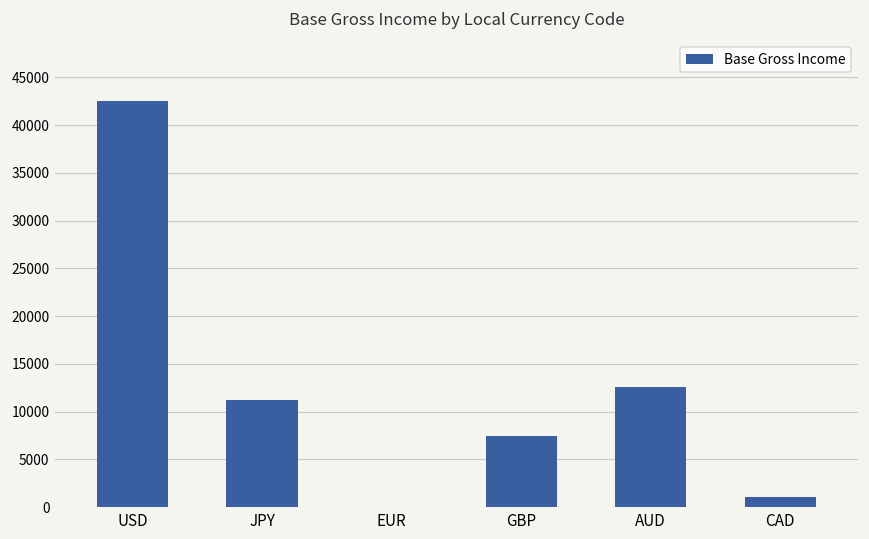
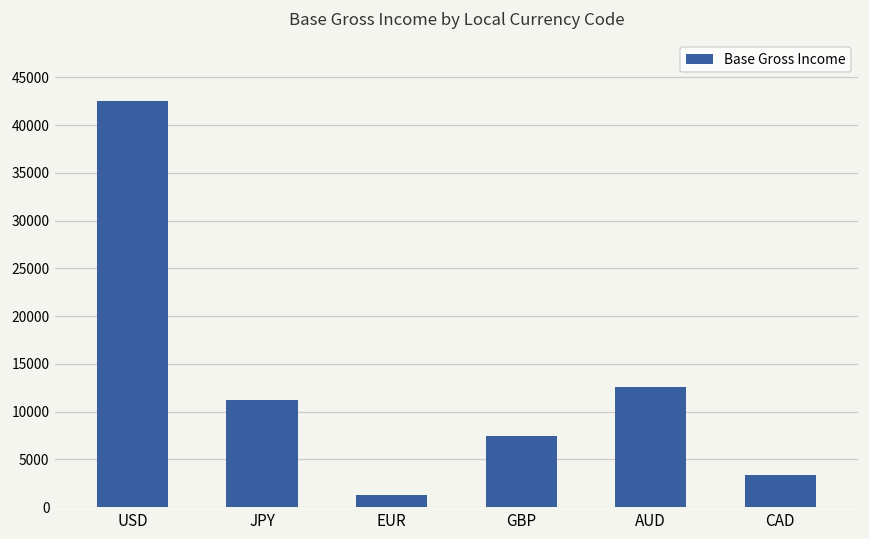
  {
    "USD": 42000,
    "JPY": 11000,
-   "EUR": 0,
+   "EUR": 1000,
    "GBP": 7000,
    "AUD": 13000,
-   "CAD": 1000
+   "CAD": 3000
  }
